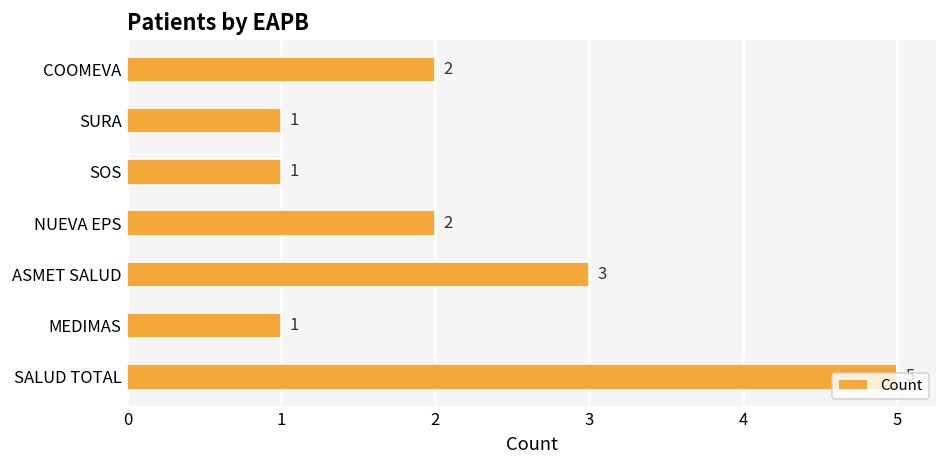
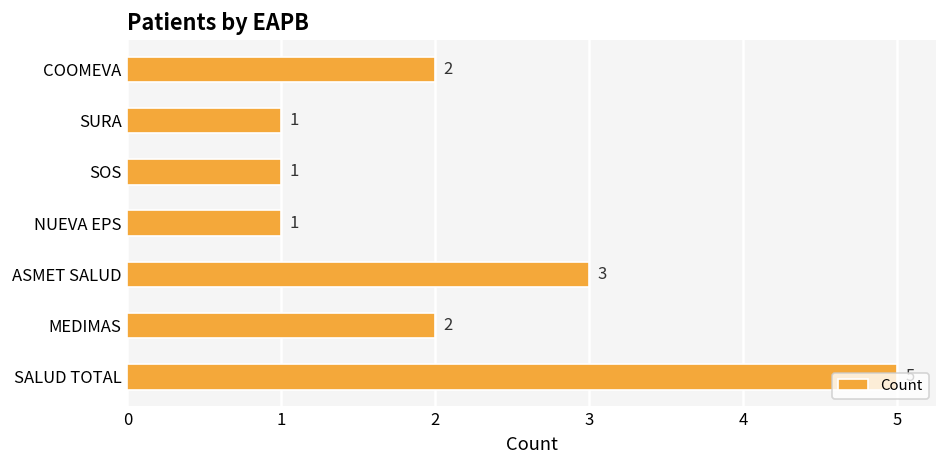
  {
    "COOMEVA": 2,
    "SURA": 1,
    "SOS": 1,
-   "NUEVA EPS": 2,
+   "NUEVA EPS": 1,
    "ASMET SALUD": 3,
-   "MEDIMAS": 1
+   "MEDIMAS": 2
  }
